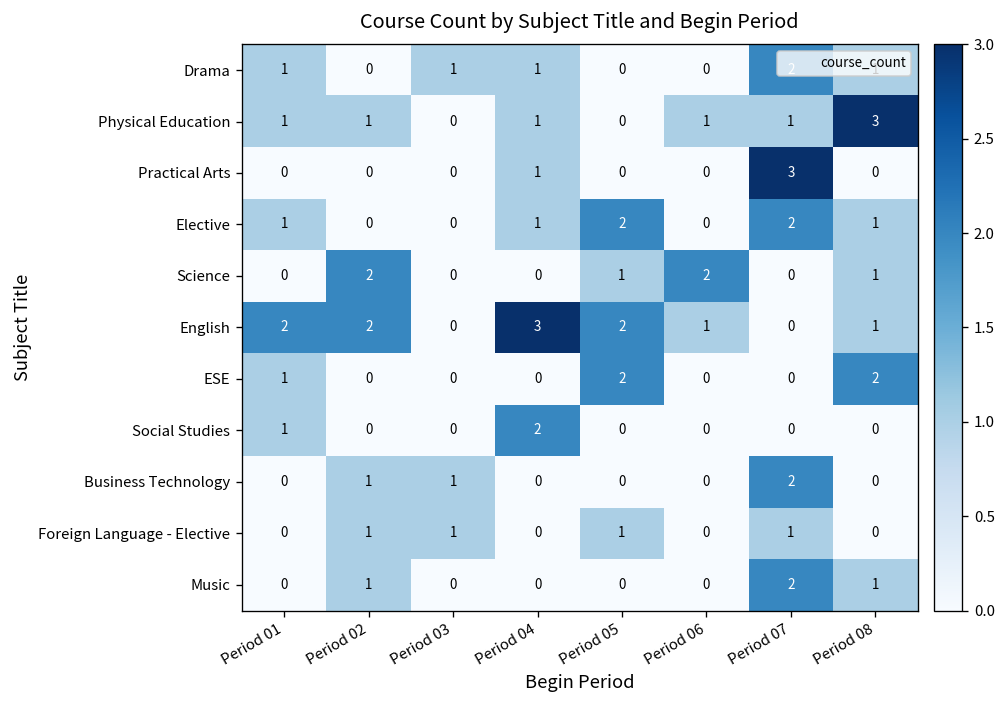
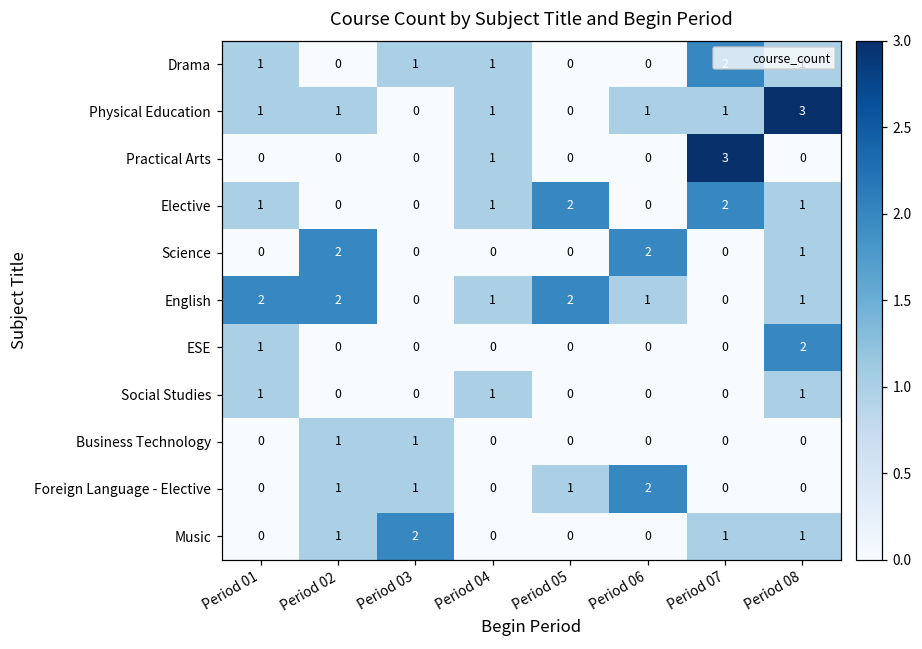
  {
    "Drama": {
      "Period 01": 1,
      "Period 02": 0,
      "Period 03": 1,
      "Period 04": 1,
      "Period 05": 0,
      "Period 06": 0
    },
    "Physical Education": {
      "Period 01": 1,
      "Period 02": 1,
      "Period 03": 0,
      "Period 04": 1,
      "Period 05": 0,
      "Period 06": 1,
      "Period 07": 1,
      "Period 08": 3
    },
    "Practical Arts": {
      "Period 01": 0,
      "Period 02": 0,
      "Period 03": 0,
      "Period 04": 1,
      "Period 05": 0,
      "Period 06": 0,
      "Period 07": 3,
      "Period 08": 0
    },
    "Elective": {
      "Period 01": 1,
      "Period 02": 0,
      "Period 03": 0,
      "Period 04": 1,
      "Period 05": 2,
      "Period 06": 0,
      "Period 07": 2,
      "Period 08": 1
    },
    "Science": {
      "Period 01": 0,
      "Period 02": 2,
      "Period 03": 0,
      "Period 04": 0,
-     "Period 05": 1,
+     "Period 05": 0,
      "Period 06": 2,
      "Period 07": 0,
      "Period 08": 1
    },
    "English": {
      "Period 01": 2,
      "Period 02": 2,
      "Period 03": 0,
-     "Period 04": 3,
+     "Period 04": 1,
      "Period 05": 2,
      "Period 06": 1,
      "Period 07": 0,
      "Period 08": 1
    },
    "ESE": {
      "Period 01": 1,
      "Period 02": 0,
      "Period 03": 0,
      "Period 04": 0,
-     "Period 05": 2,
+     "Period 05": 0,
      "Period 06": 0,
      "Period 07": 0,
      "Period 08": 2
    },
    "Social Studies": {
      "Period 01": 1,
      "Period 02": 0,
      "Period 03": 0,
-     "Period 04": 2,
+     "Period 04": 1,
      "Period 05": 0,
      "Period 06": 0,
      "Period 07": 0,
-     "Period 08": 0
+     "Period 08": 1
    },
    "Business Technology": {
      "Period 01": 0,
      "Period 02": 1,
      "Period 03": 1,
      "Period 04": 0,
      "Period 05": 0,
      "Period 06": 0,
-     "Period 07": 2,
+     "Period 07": 0,
      "Period 08": 0
    },
    "Foreign Language - Elective": {
      "Period 01": 0,
      "Period 02": 1,
      "Period 03": 1,
      "Period 04": 0,
      "Period 05": 1,
-     "Period 06": 0,
-     "Period 07": 1,
+     "Period 06": 2,
+     "Period 07": 0,
      "Period 08": 0
    },
    "Music": {
      "Period 01": 0,
      "Period 02": 1,
-     "Period 03": 0,
+     "Period 03": 2,
      "Period 04": 0,
      "Period 05": 0,
      "Period 06": 0,
-     "Period 07": 2,
+     "Period 07": 1,
      "Period 08": 1
    }
  }
